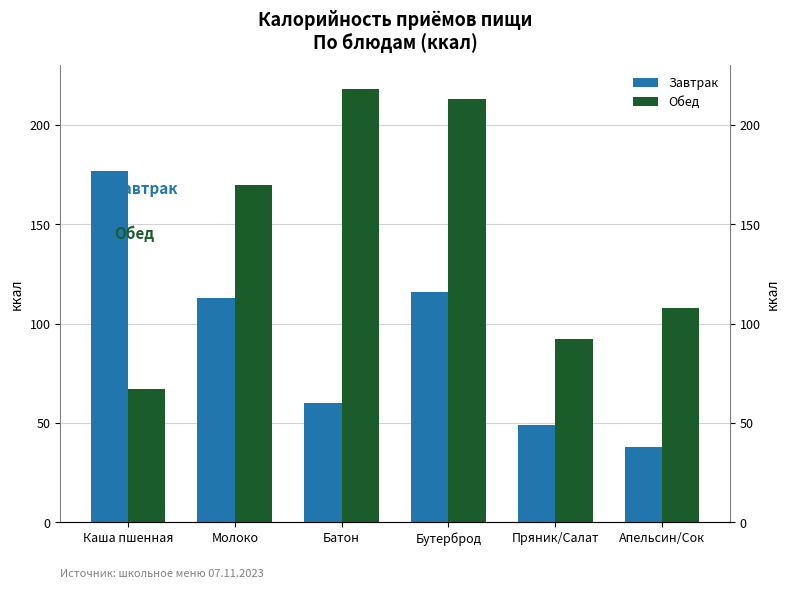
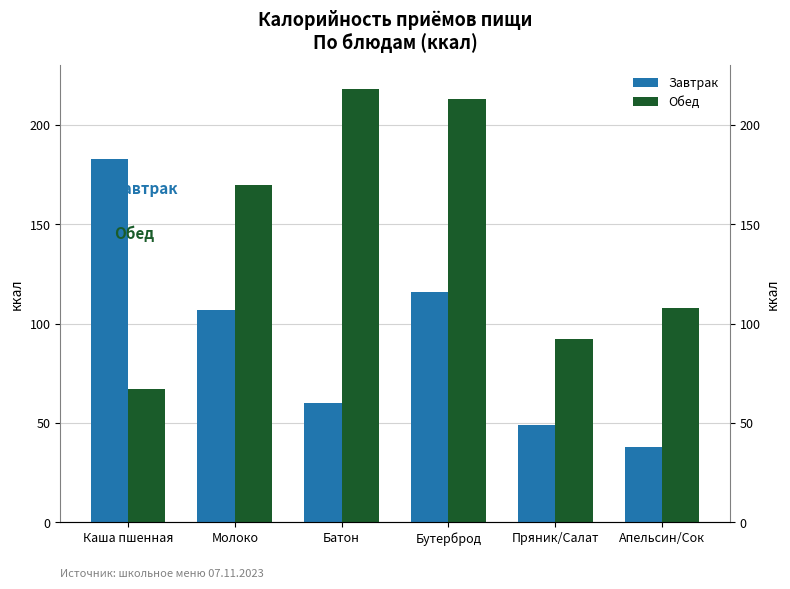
  {
    "Завтрак": {
-     "Каша пшенная": 177,
-     "Молоко": 113,
+     "Каша пшенная": 183,
+     "Молоко": 107,
      "Батон": 60,
      "Бутерброд": 116,
      "Пряник/Салат": 49,
      "Апельсин/Сок": 38
    },
    "Обед": {
      "Каша пшенная": 67,
      "Молоко": 170,
      "Батон": 218,
      "Бутерброд": 213,
      "Пряник/Салат": 92,
      "Апельсин/Сок": 108
    }
  }
